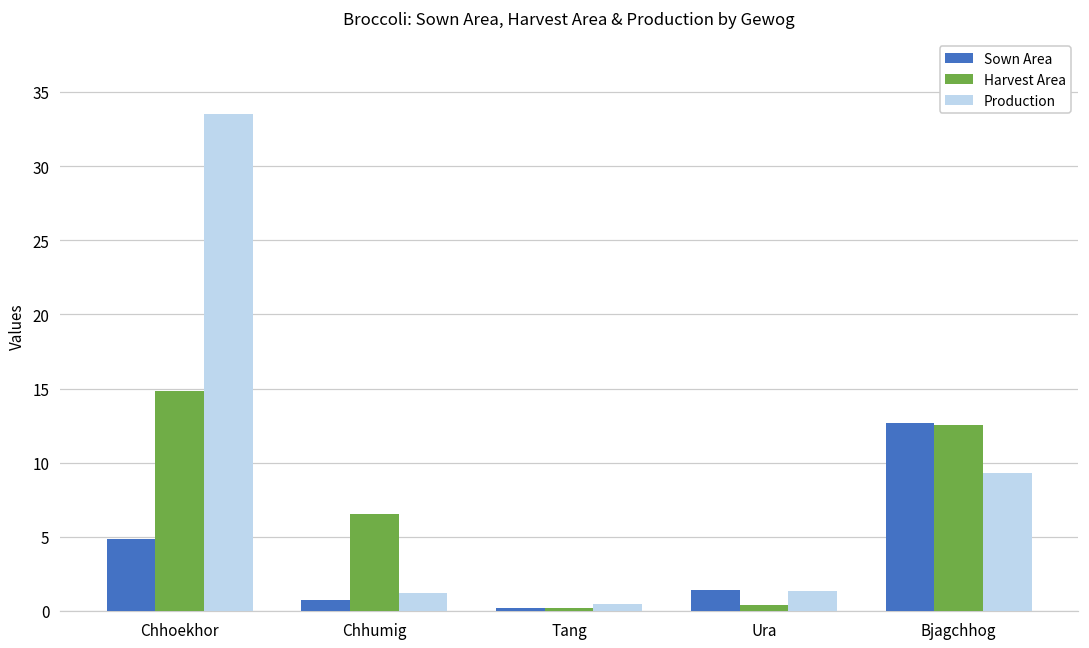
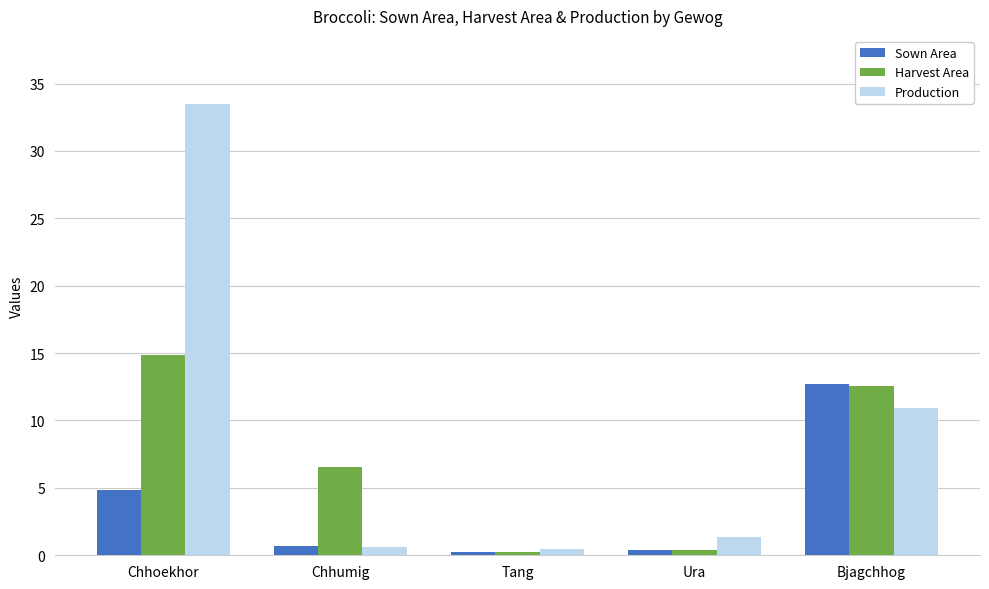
  {
    "Sown Area": {
      "Chhoekhor": 4.8,
      "Chhumig": 0.7,
      "Tang": 0.2,
-     "Ura": 1.4,
+     "Ura": 0.4,
      "Bjagchhog": 12.7
    },
    "Harvest Area": {
      "Chhoekhor": 14.8,
      "Chhumig": 6.5,
      "Tang": 0.2,
      "Ura": 0.4,
      "Bjagchhog": 12.6
    },
    "Production": {
      "Chhoekhor": 33.5,
-     "Chhumig": 1.2,
+     "Chhumig": 0.6,
      "Tang": 0.5,
      "Ura": 1.3,
-     "Bjagchhog": 9.3
+     "Bjagchhog": 10.9
    }
  }
